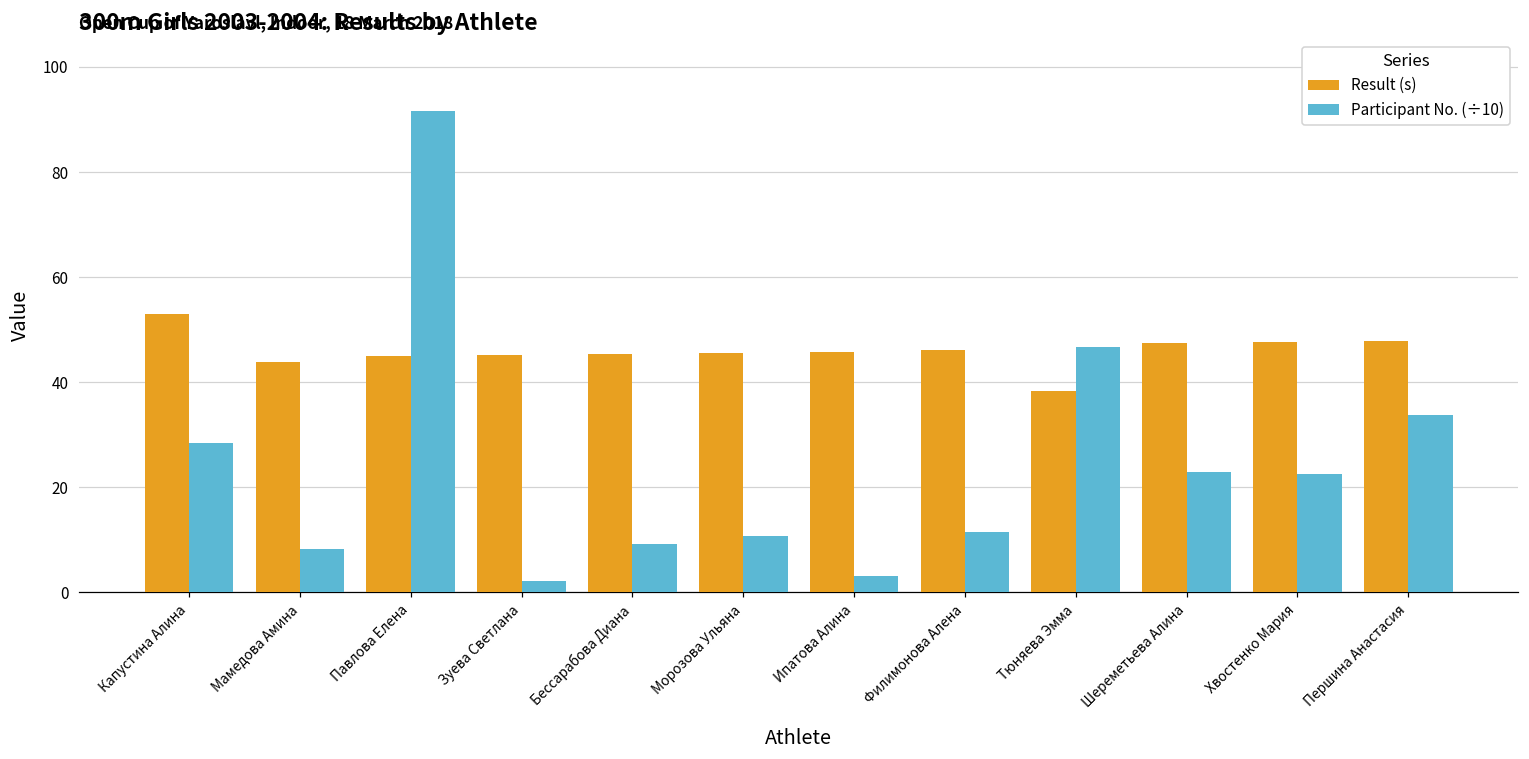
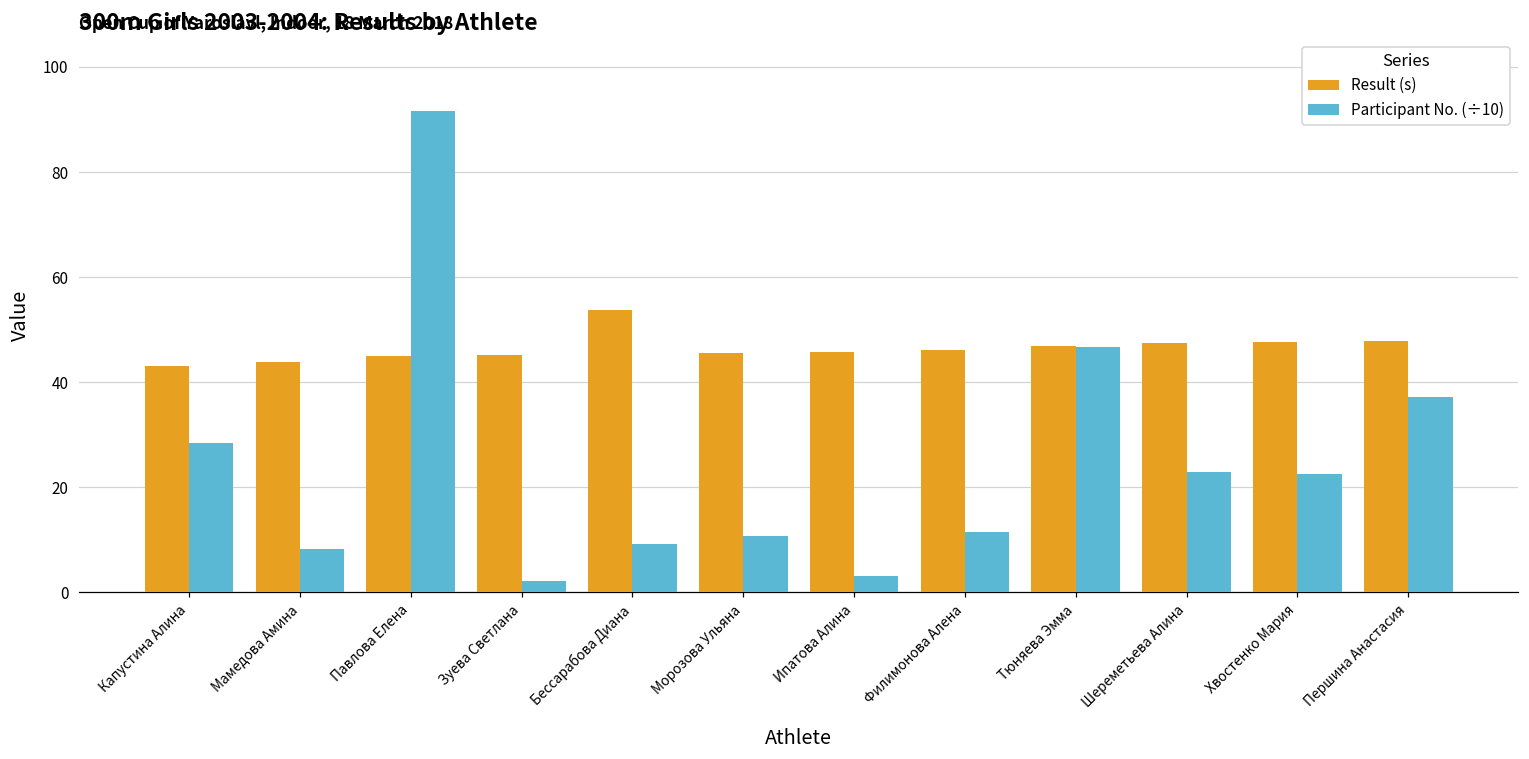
  {
    "Result (s)": {
-     "Капустина Алина": 53,
+     "Капустина Алина": 43,
      "Мамедова Амина": 44,
      "Павлова Елена": 45,
      "Зуева Светлана": 45,
-     "Бессарабова Диана": 45,
+     "Бессарабова Диана": 54,
      "Морозова Ульяна": 46,
      "Ипатова Алина": 46,
      "Филимонова Алена": 46,
-     "Тюняева Эмма": 38,
+     "Тюняева Эмма": 47,
      "Шереметьева Алина": 48,
      "Хвостенко Мария": 48,
      "Першина Анастасия": 48
    },
    "Participant No. (÷10)": {
      "Капустина Алина": 28,
      "Мамедова Амина": 8,
      "Павлова Елена": 92,
      "Зуева Светлана": 2,
      "Бессарабова Диана": 9,
      "Морозова Ульяна": 11,
      "Ипатова Алина": 3,
      "Филимонова Алена": 12,
      "Тюняева Эмма": 47,
      "Шереметьева Алина": 23,
      "Хвостенко Мария": 23,
-     "Першина Анастасия": 34
+     "Першина Анастасия": 37
    }
  }
